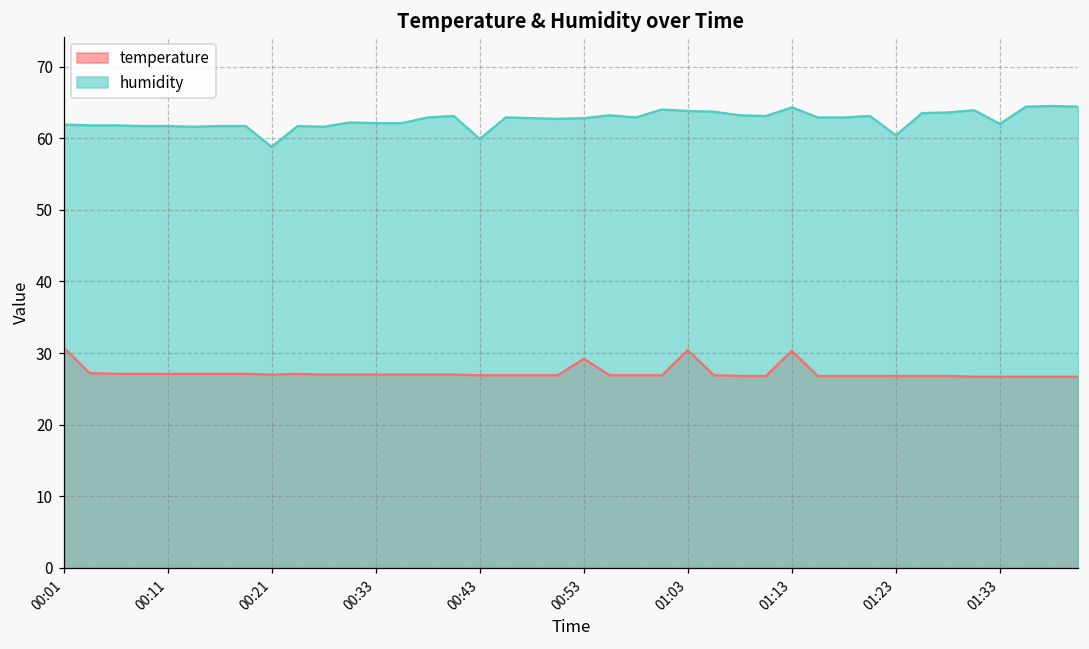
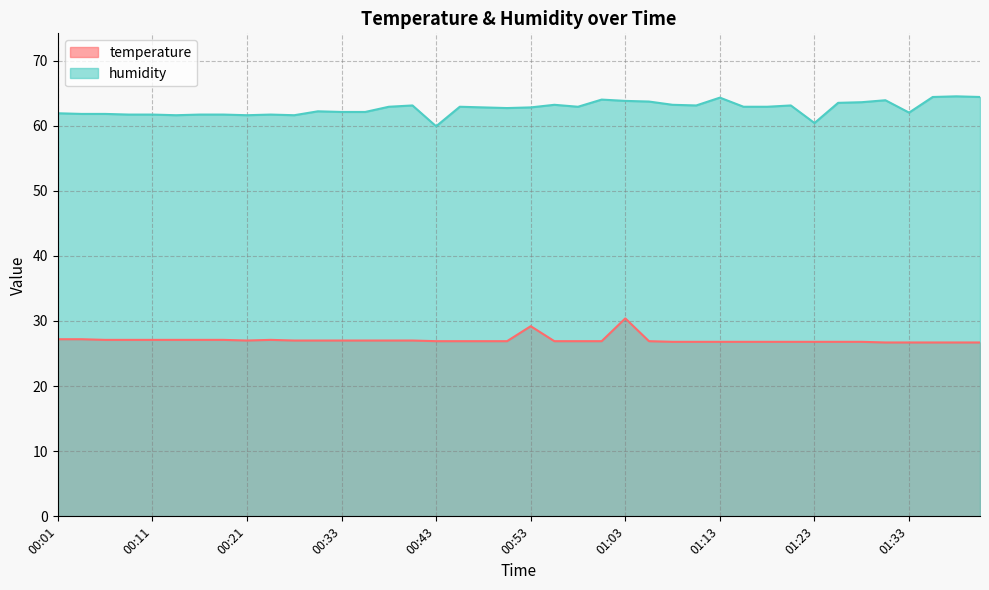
  {
    "temperature": {
-     "00:01": 31,
+     "00:01": 27,
      "00:11": 27,
      "00:21": 27,
      "00:33": 27,
      "00:43": 27,
      "00:53": 29,
      "01:03": 30,
-     "01:13": 30,
+     "01:13": 27,
      "01:23": 27,
      "01:33": 27
    },
    "humidity": {
      "00:01": 62,
      "00:11": 62,
-     "00:21": 59,
+     "00:21": 62,
      "00:33": 62,
      "00:43": 60,
      "00:53": 63,
      "01:03": 64,
      "01:13": 64,
      "01:23": 60,
      "01:33": 62
    }
  }
